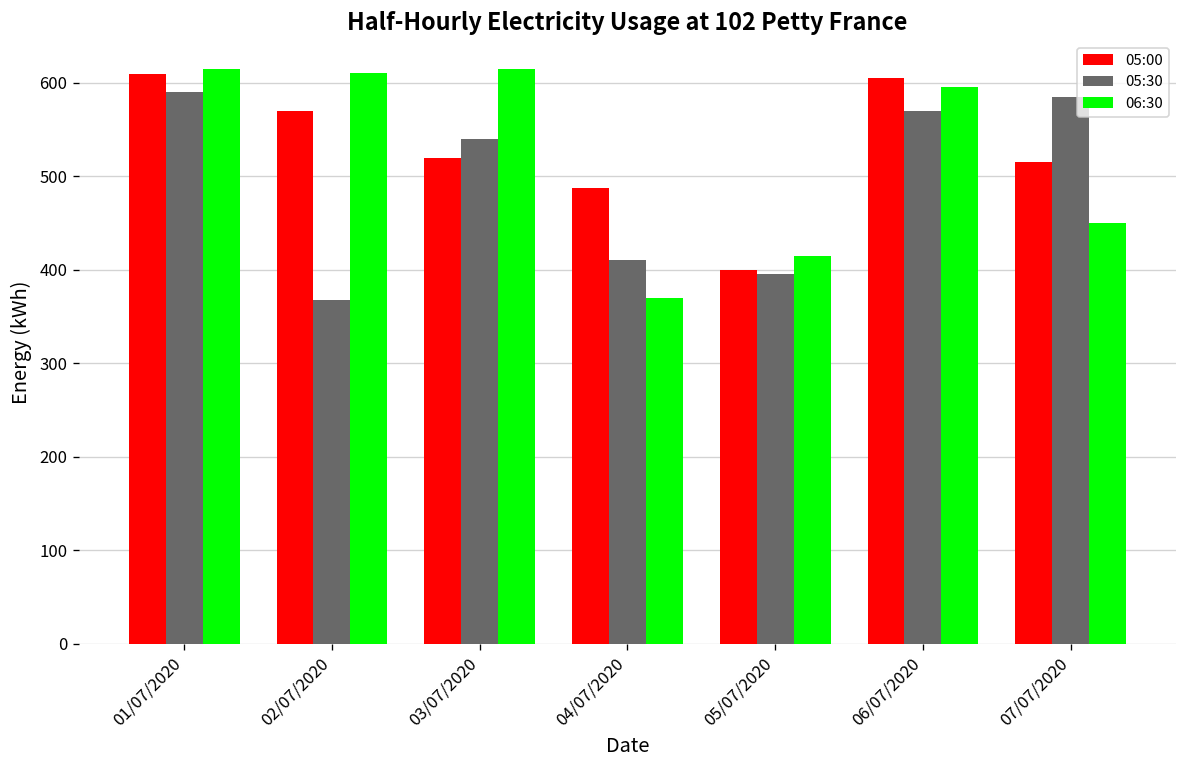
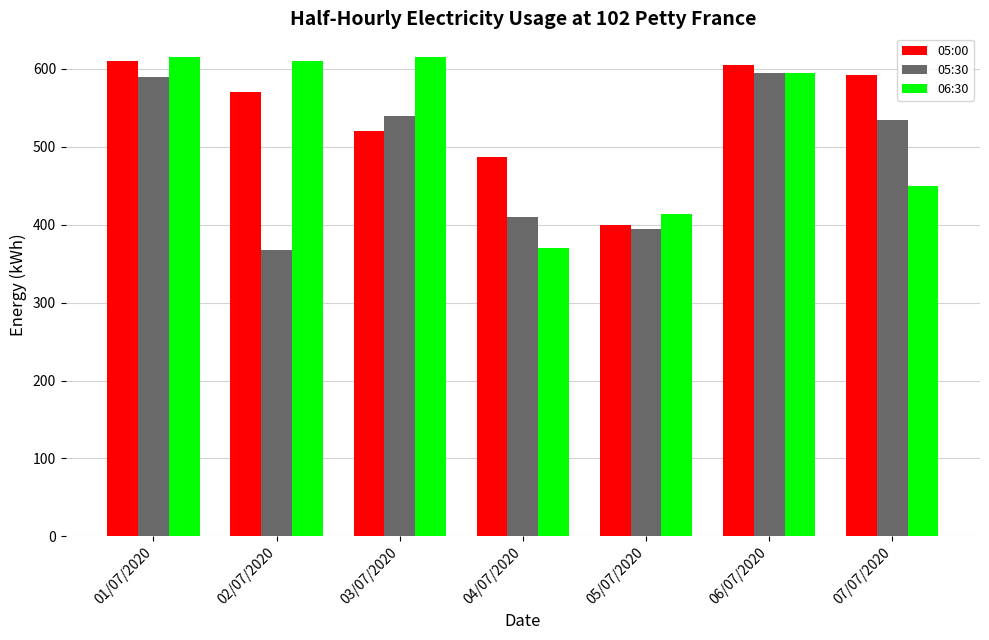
  {
    "05:00": {
      "01/07/2020": 610,
      "02/07/2020": 570,
      "03/07/2020": 520,
      "04/07/2020": 490,
      "05/07/2020": 400,
      "06/07/2020": 610,
-     "07/07/2020": 520
+     "07/07/2020": 590
    },
    "05:30": {
      "01/07/2020": 590,
      "02/07/2020": 370,
      "03/07/2020": 540,
      "04/07/2020": 410,
      "05/07/2020": 400,
-     "06/07/2020": 570,
-     "07/07/2020": 590
+     "06/07/2020": 590,
+     "07/07/2020": 540
    },
    "06:30": {
      "01/07/2020": 620,
      "02/07/2020": 610,
      "03/07/2020": 620,
      "04/07/2020": 370,
      "05/07/2020": 410,
      "06/07/2020": 600,
      "07/07/2020": 450
    }
  }
